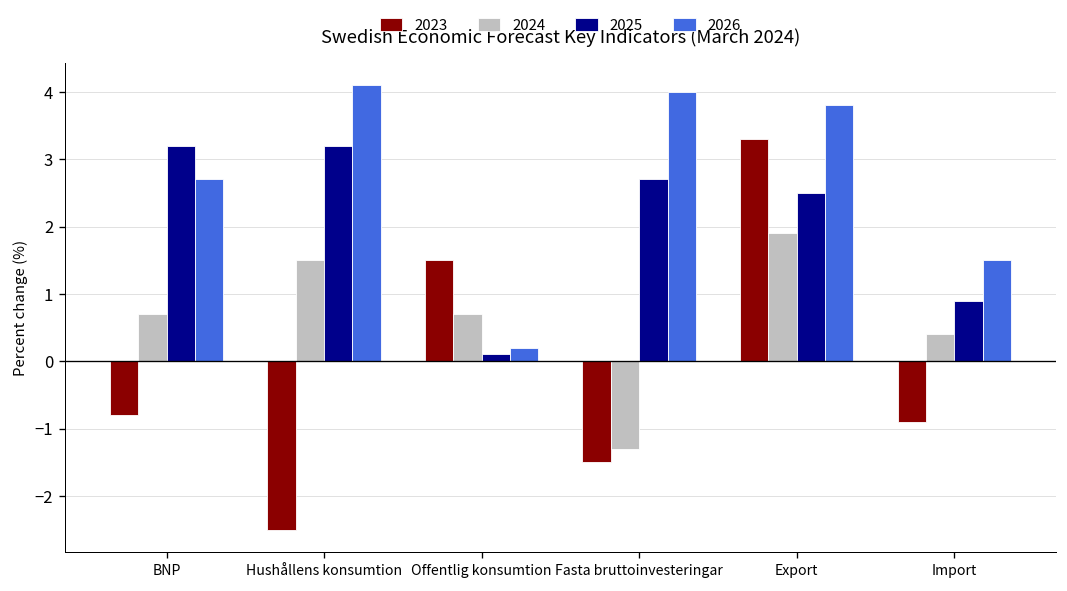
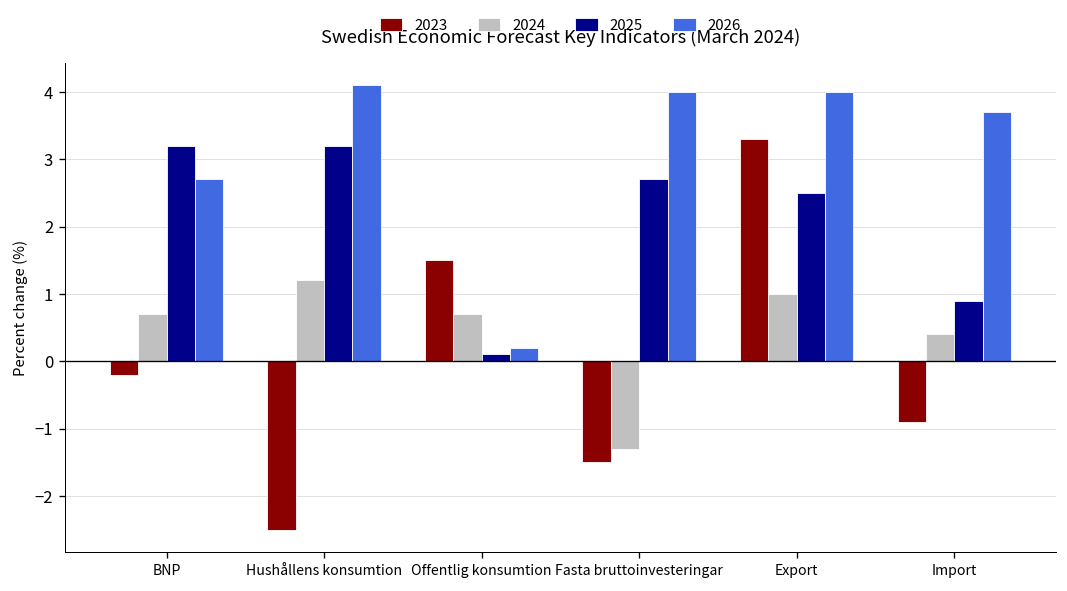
  {
    "2023": {
-     "BNP": -0.8,
+     "BNP": -0.2,
      "Hushållens konsumtion": -2.5,
      "Offentlig konsumtion": 1.5,
      "Fasta bruttoinvesteringar": -1.5,
      "Export": 3.3,
      "Import": -0.9
    },
    "2024": {
      "BNP": 0.7,
-     "Hushållens konsumtion": 1.5,
+     "Hushållens konsumtion": 1.2,
      "Offentlig konsumtion": 0.7,
      "Fasta bruttoinvesteringar": -1.3,
-     "Export": 1.9,
+     "Export": 1.0,
      "Import": 0.4
    },
    "2025": {
      "BNP": 3.2,
      "Hushållens konsumtion": 3.2,
      "Offentlig konsumtion": 0.1,
      "Fasta bruttoinvesteringar": 2.7,
      "Export": 2.5,
      "Import": 0.9
    },
    "2026": {
      "BNP": 2.7,
      "Hushållens konsumtion": 4.1,
      "Offentlig konsumtion": 0.2,
      "Fasta bruttoinvesteringar": 4.0,
-     "Export": 3.8,
-     "Import": 1.5
+     "Export": 4.0,
+     "Import": 3.7
    }
  }
